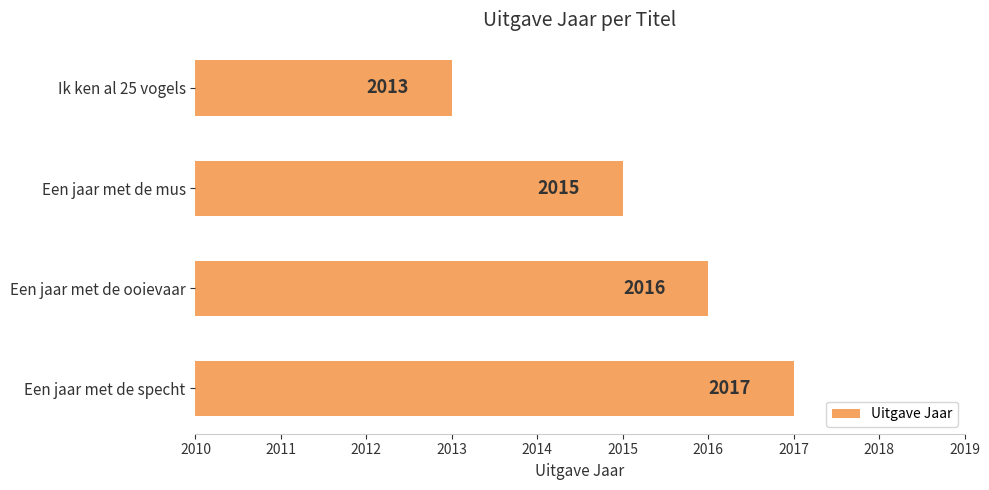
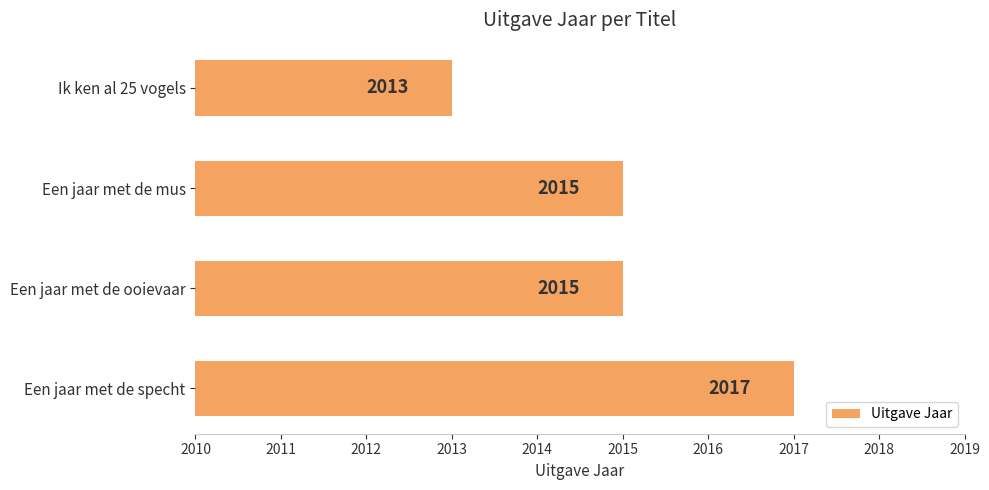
  {
    "Ik ken al 25 vogels": 2013,
    "Een jaar met de mus": 2015,
-   "Een jaar met de ooievaar": 2016,
+   "Een jaar met de ooievaar": 2015,
    "Een jaar met de specht": 2017
  }
